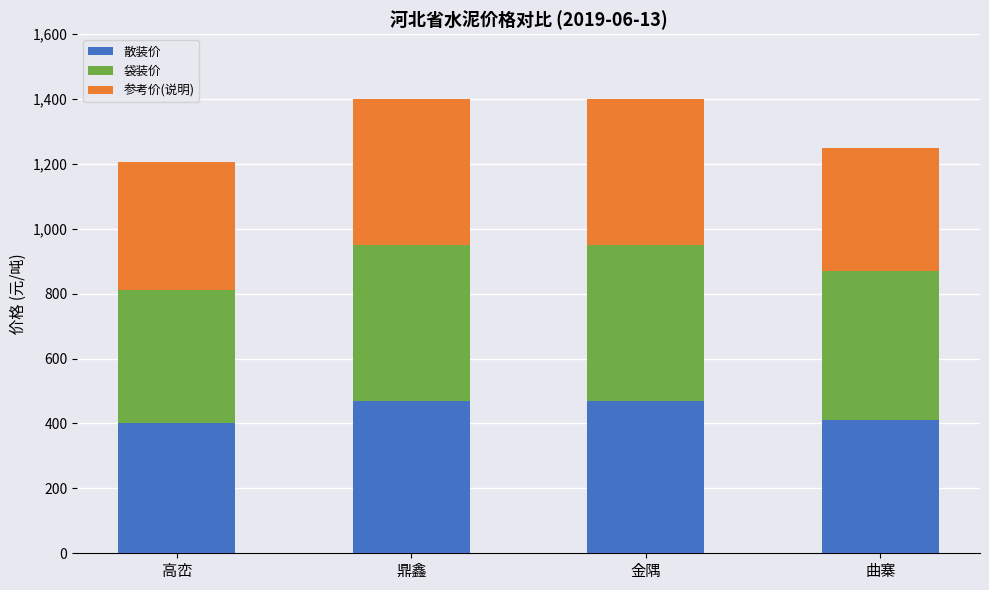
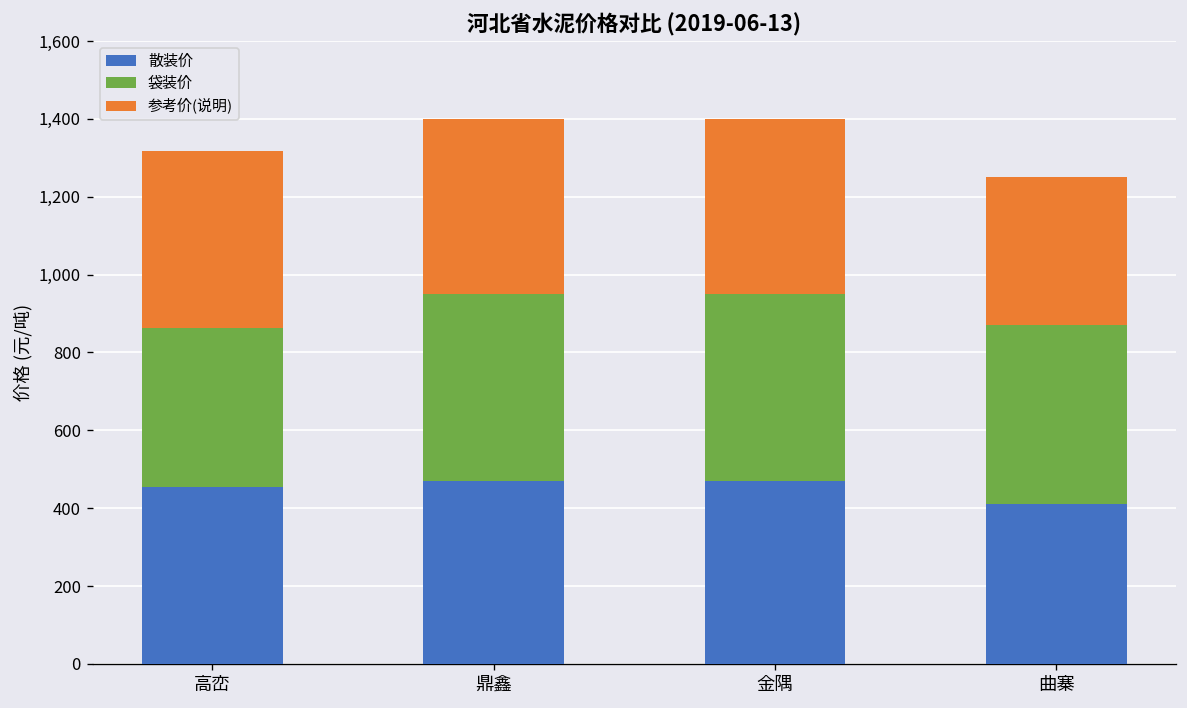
  {
    "散装价": {
-     "高峦": 400,
+     "高峦": 450,
      "鼎鑫": 470,
      "金隅": 470,
      "曲寨": 410
    },
    "袋装价": {
      "高峦": 410,
      "鼎鑫": 480,
      "金隅": 480,
      "曲寨": 460
    },
    "参考价(说明)": {
-     "高峦": 400,
+     "高峦": 450,
      "鼎鑫": 450,
      "金隅": 450,
      "曲寨": 380
    }
  }
